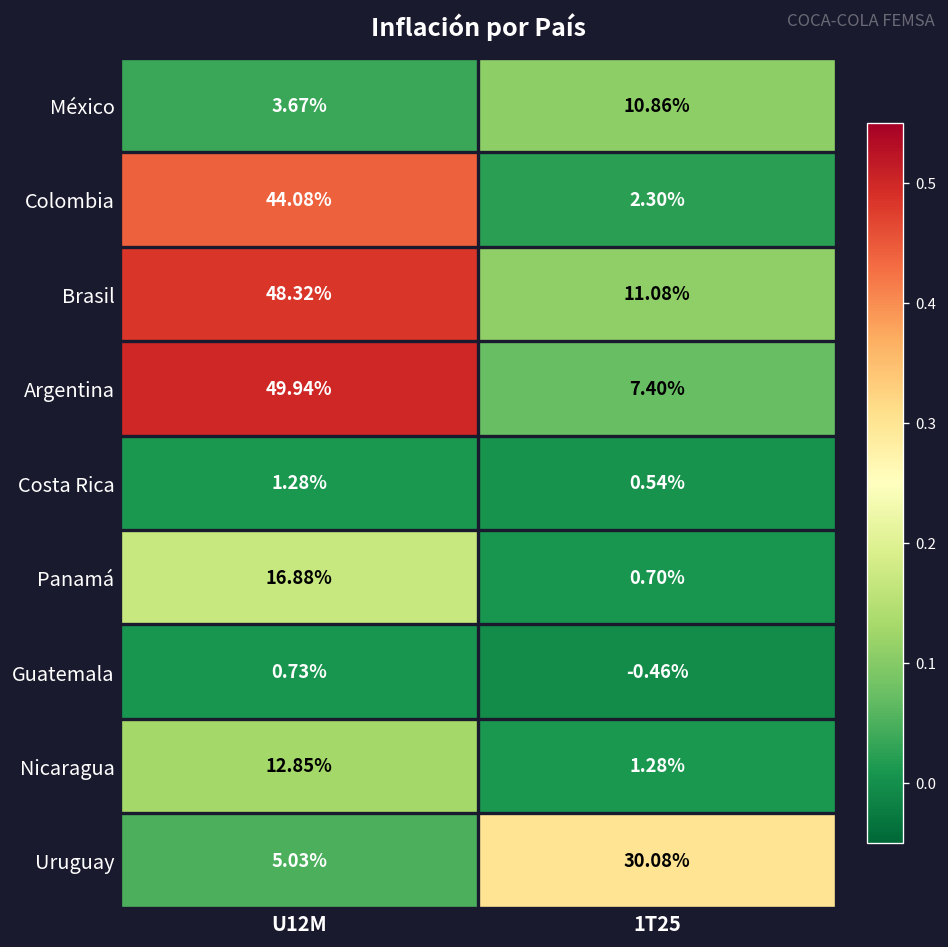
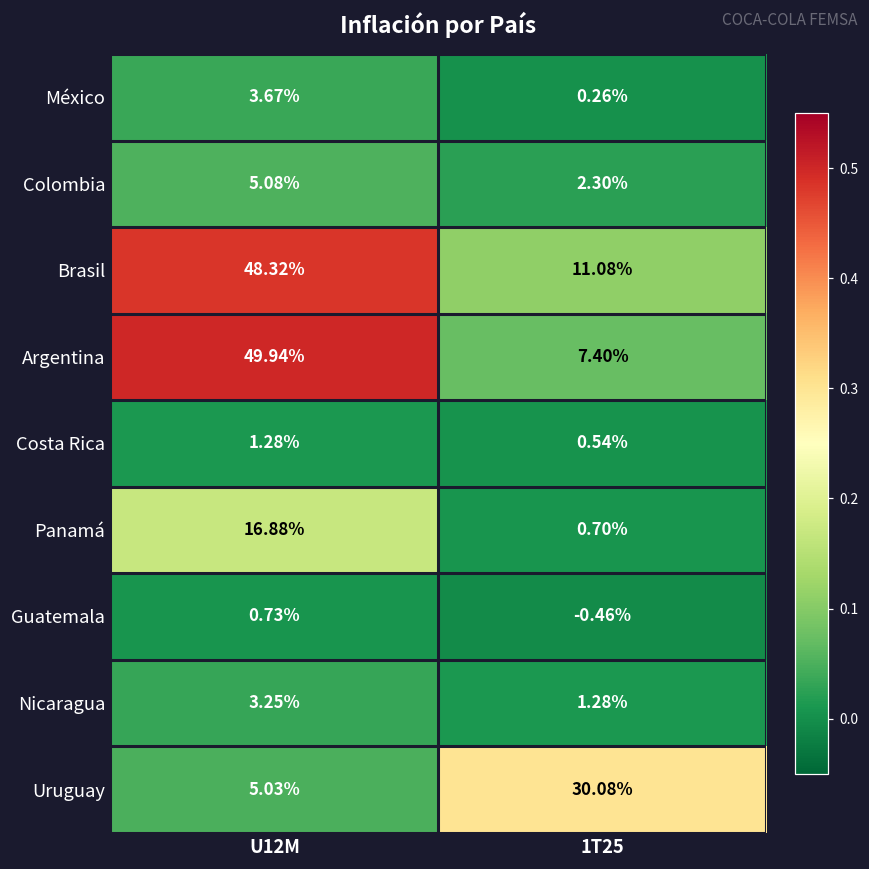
  {
    "México": {
      "U12M": "3.67%",
-     "1T25": "10.86%"
+     "1T25": "0.26%"
    },
    "Colombia": {
-     "U12M": "44.08%",
+     "U12M": "5.08%",
      "1T25": "2.30%"
    },
    "Brasil": {
      "U12M": "48.32%",
      "1T25": "11.08%"
    },
    "Argentina": {
      "U12M": "49.94%",
      "1T25": "7.40%"
    },
    "Costa Rica": {
      "U12M": "1.28%",
      "1T25": "0.54%"
    },
    "Panamá": {
      "U12M": "16.88%",
      "1T25": "0.70%"
    },
    "Guatemala": {
      "U12M": "0.73%",
      "1T25": "-0.46%"
    },
    "Nicaragua": {
-     "U12M": "12.85%",
+     "U12M": "3.25%",
      "1T25": "1.28%"
    },
    "Uruguay": {
      "U12M": "5.03%",
      "1T25": "30.08%"
    }
  }
